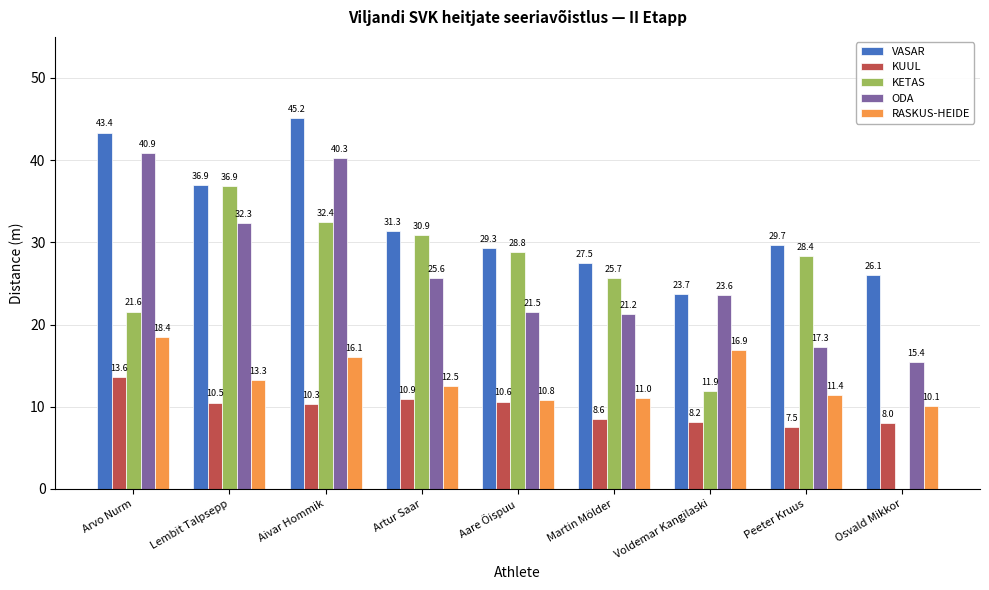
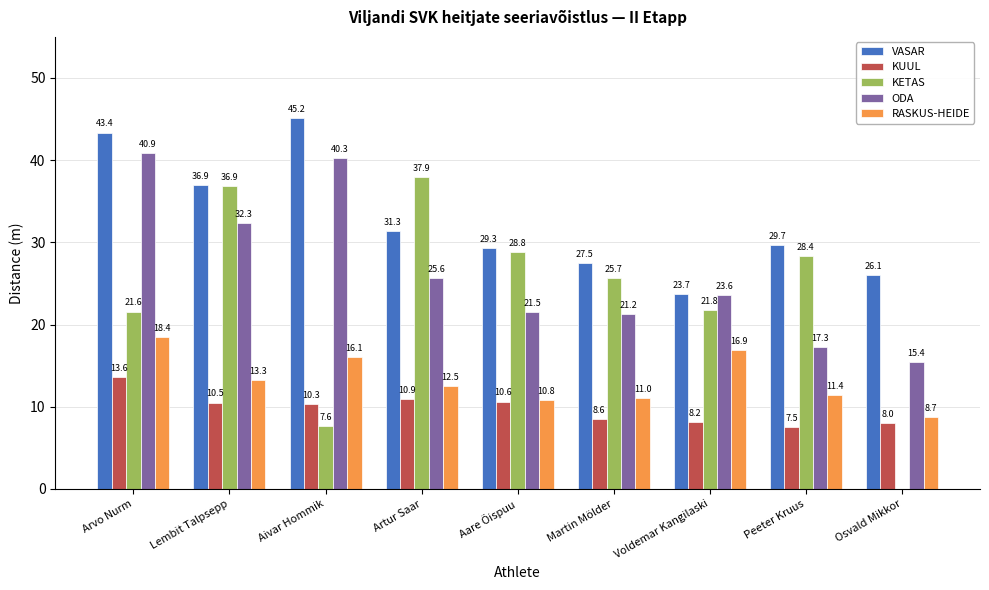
  {
    "VASAR": {
      "Arvo Nurm": 43.4,
      "Lembit Talpsepp": 36.9,
      "Aivar Hommik": 45.2,
      "Artur Saar": 31.3,
      "Aare Õispuu": 29.3,
      "Martin Mölder": 27.5,
      "Voldemar Kangilaski": 23.7,
      "Peeter Kruus": 29.7,
      "Osvald Mikkor": 26.1
    },
    "KUUL": {
      "Arvo Nurm": 13.6,
      "Lembit Talpsepp": 10.5,
      "Aivar Hommik": 10.3,
      "Artur Saar": 10.9,
      "Aare Õispuu": 10.6,
      "Martin Mölder": 8.6,
      "Voldemar Kangilaski": 8.2,
      "Peeter Kruus": 7.5,
      "Osvald Mikkor": 8.0
    },
    "KETAS": {
      "Arvo Nurm": 21.6,
      "Lembit Talpsepp": 36.9,
-     "Aivar Hommik": 32.4,
-     "Artur Saar": 30.9,
+     "Aivar Hommik": 7.6,
+     "Artur Saar": 37.9,
      "Aare Õispuu": 28.8,
      "Martin Mölder": 25.7,
-     "Voldemar Kangilaski": 11.9,
+     "Voldemar Kangilaski": 21.8,
      "Peeter Kruus": 28.4
    },
    "ODA": {
      "Arvo Nurm": 40.9,
      "Lembit Talpsepp": 32.3,
      "Aivar Hommik": 40.3,
      "Artur Saar": 25.6,
      "Aare Õispuu": 21.5,
      "Martin Mölder": 21.2,
      "Voldemar Kangilaski": 23.6,
      "Peeter Kruus": 17.3,
      "Osvald Mikkor": 15.4
    },
    "RASKUS-HEIDE": {
      "Arvo Nurm": 18.4,
      "Lembit Talpsepp": 13.3,
      "Aivar Hommik": 16.1,
      "Artur Saar": 12.5,
      "Aare Õispuu": 10.8,
      "Martin Mölder": 11.0,
      "Voldemar Kangilaski": 16.9,
      "Peeter Kruus": 11.4,
-     "Osvald Mikkor": 10.1
+     "Osvald Mikkor": 8.7
    }
  }
